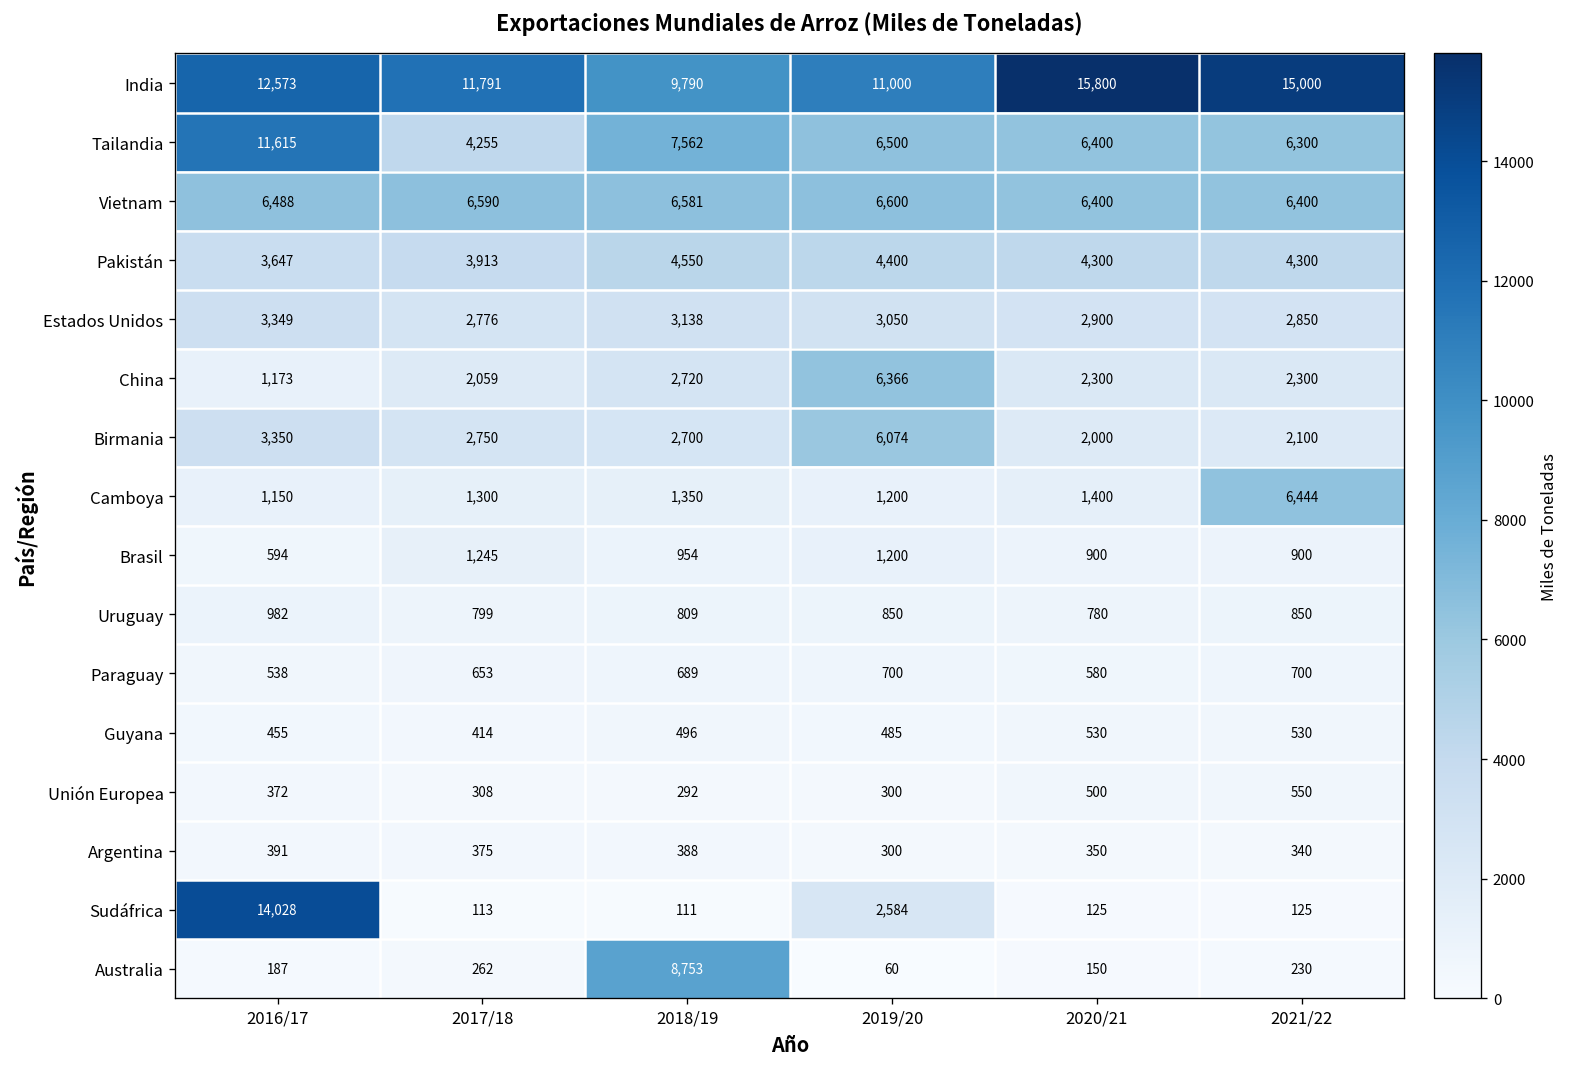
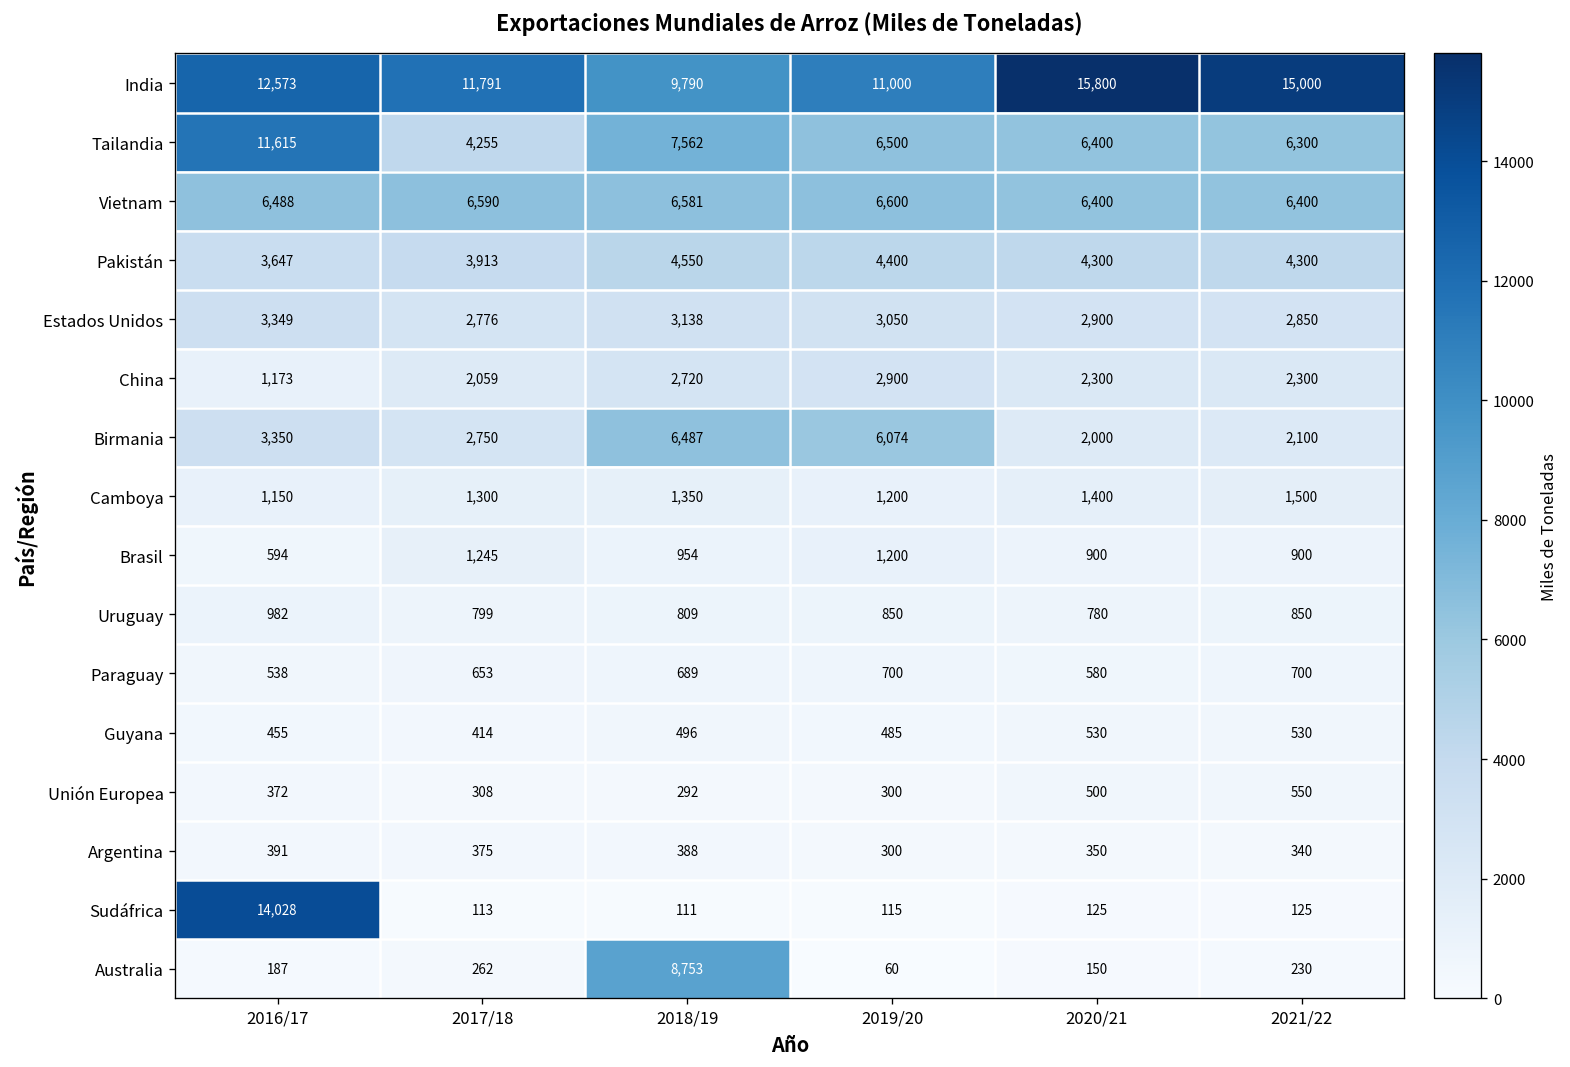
  {
    "India": {
      "2016/17": "12,573",
      "2017/18": "11,791",
      "2018/19": "9,790",
      "2019/20": "11,000",
      "2020/21": "15,800",
      "2021/22": "15,000"
    },
    "Tailandia": {
      "2016/17": "11,615",
      "2017/18": "4,255",
      "2018/19": "7,562",
      "2019/20": "6,500",
      "2020/21": "6,400",
      "2021/22": "6,300"
    },
    "Vietnam": {
      "2016/17": "6,488",
      "2017/18": "6,590",
      "2018/19": "6,581",
      "2019/20": "6,600",
      "2020/21": "6,400",
      "2021/22": "6,400"
    },
    "Pakistán": {
      "2016/17": "3,647",
      "2017/18": "3,913",
      "2018/19": "4,550",
      "2019/20": "4,400",
      "2020/21": "4,300",
      "2021/22": "4,300"
    },
    "Estados Unidos": {
      "2016/17": "3,349",
      "2017/18": "2,776",
      "2018/19": "3,138",
      "2019/20": "3,050",
      "2020/21": "2,900",
      "2021/22": "2,850"
    },
    "China": {
      "2016/17": "1,173",
      "2017/18": "2,059",
      "2018/19": "2,720",
-     "2019/20": "6,366",
+     "2019/20": "2,900",
      "2020/21": "2,300",
      "2021/22": "2,300"
    },
    "Birmania": {
      "2016/17": "3,350",
      "2017/18": "2,750",
-     "2018/19": "2,700",
+     "2018/19": "6,487",
      "2019/20": "6,074",
      "2020/21": "2,000",
      "2021/22": "2,100"
    },
    "Camboya": {
      "2016/17": "1,150",
      "2017/18": "1,300",
      "2018/19": "1,350",
      "2019/20": "1,200",
      "2020/21": "1,400",
-     "2021/22": "6,444"
+     "2021/22": "1,500"
    },
    "Brasil": {
      "2016/17": "594",
      "2017/18": "1,245",
      "2018/19": "954",
      "2019/20": "1,200",
      "2020/21": "900",
      "2021/22": "900"
    },
    "Uruguay": {
      "2016/17": "982",
      "2017/18": "799",
      "2018/19": "809",
      "2019/20": "850",
      "2020/21": "780",
      "2021/22": "850"
    },
    "Paraguay": {
      "2016/17": "538",
      "2017/18": "653",
      "2018/19": "689",
      "2019/20": "700",
      "2020/21": "580",
      "2021/22": "700"
    },
    "Guyana": {
      "2016/17": "455",
      "2017/18": "414",
      "2018/19": "496",
      "2019/20": "485",
      "2020/21": "530",
      "2021/22": "530"
    },
    "Unión Europea": {
      "2016/17": "372",
      "2017/18": "308",
      "2018/19": "292",
      "2019/20": "300",
      "2020/21": "500",
      "2021/22": "550"
    },
    "Argentina": {
      "2016/17": "391",
      "2017/18": "375",
      "2018/19": "388",
      "2019/20": "300",
      "2020/21": "350",
      "2021/22": "340"
    },
    "Sudáfrica": {
      "2016/17": "14,028",
      "2017/18": "113",
      "2018/19": "111",
-     "2019/20": "2,584",
+     "2019/20": "115",
      "2020/21": "125",
      "2021/22": "125"
    },
    "Australia": {
      "2016/17": "187",
      "2017/18": "262",
      "2018/19": "8,753",
      "2019/20": "60",
      "2020/21": "150",
      "2021/22": "230"
    }
  }
